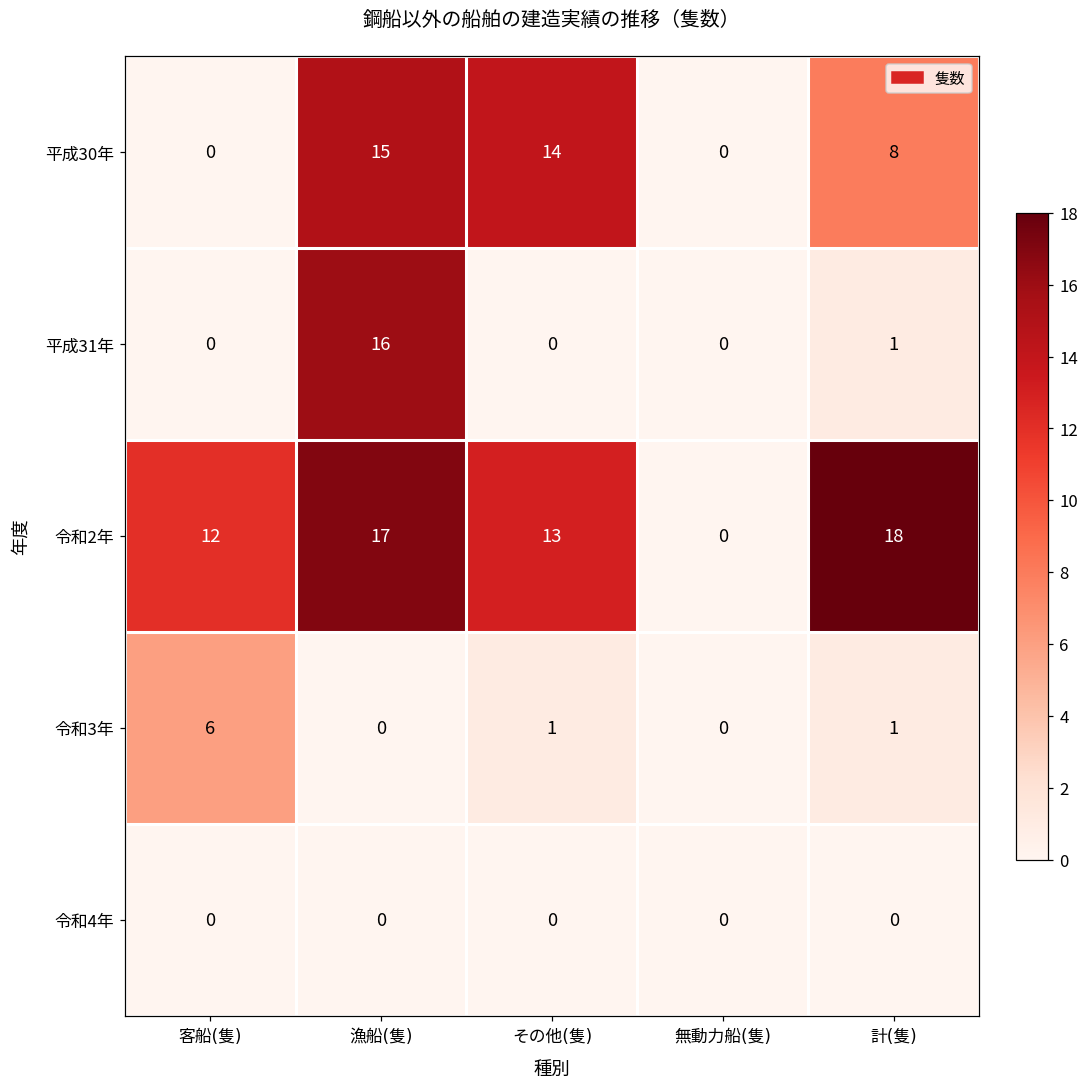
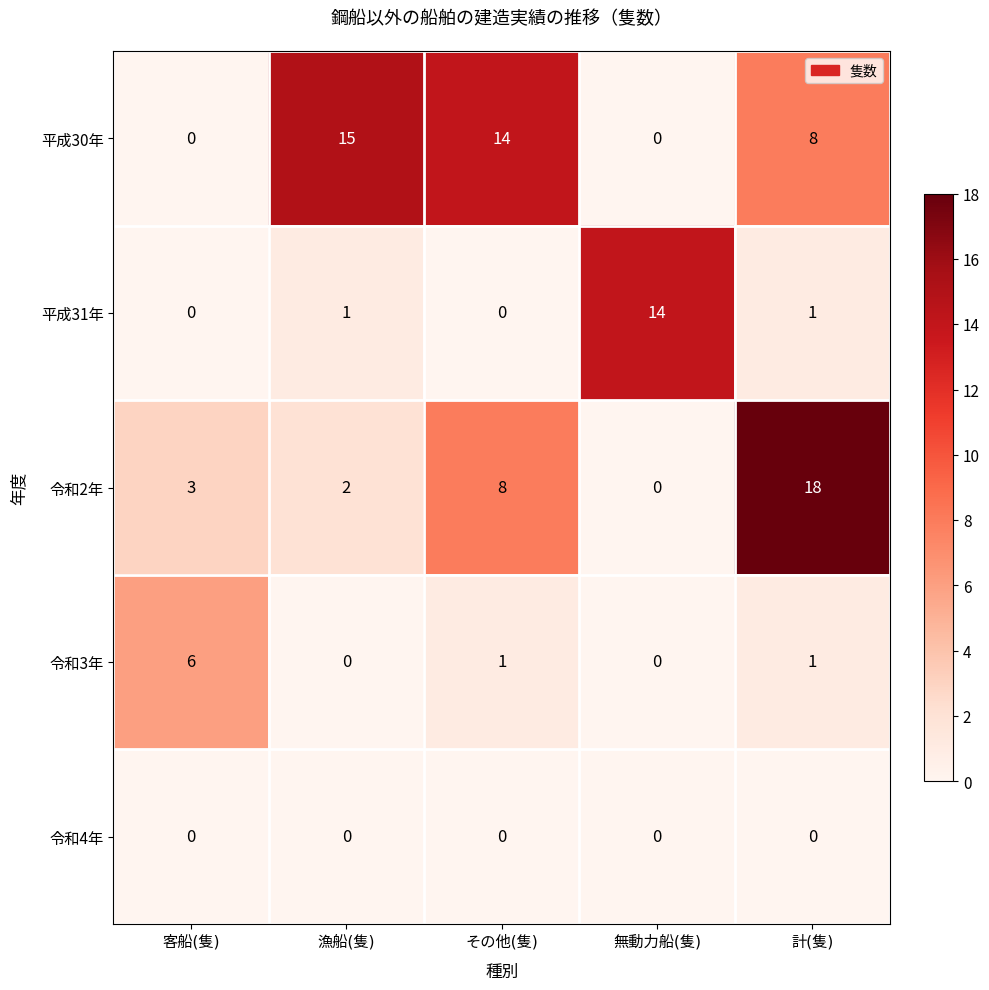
  {
    "平成30年": {
      "客船(隻)": 0,
      "漁船(隻)": 15,
      "その他(隻)": 14,
      "無動力船(隻)": 0,
      "計(隻)": 8
    },
    "平成31年": {
      "客船(隻)": 0,
-     "漁船(隻)": 16,
+     "漁船(隻)": 1,
      "その他(隻)": 0,
-     "無動力船(隻)": 0,
+     "無動力船(隻)": 14,
      "計(隻)": 1
    },
    "令和2年": {
-     "客船(隻)": 12,
-     "漁船(隻)": 17,
-     "その他(隻)": 13,
+     "客船(隻)": 3,
+     "漁船(隻)": 2,
+     "その他(隻)": 8,
      "無動力船(隻)": 0,
      "計(隻)": 18
    },
    "令和3年": {
      "客船(隻)": 6,
      "漁船(隻)": 0,
      "その他(隻)": 1,
      "無動力船(隻)": 0,
      "計(隻)": 1
    },
    "令和4年": {
      "客船(隻)": 0,
      "漁船(隻)": 0,
      "その他(隻)": 0,
      "無動力船(隻)": 0,
      "計(隻)": 0
    }
  }
